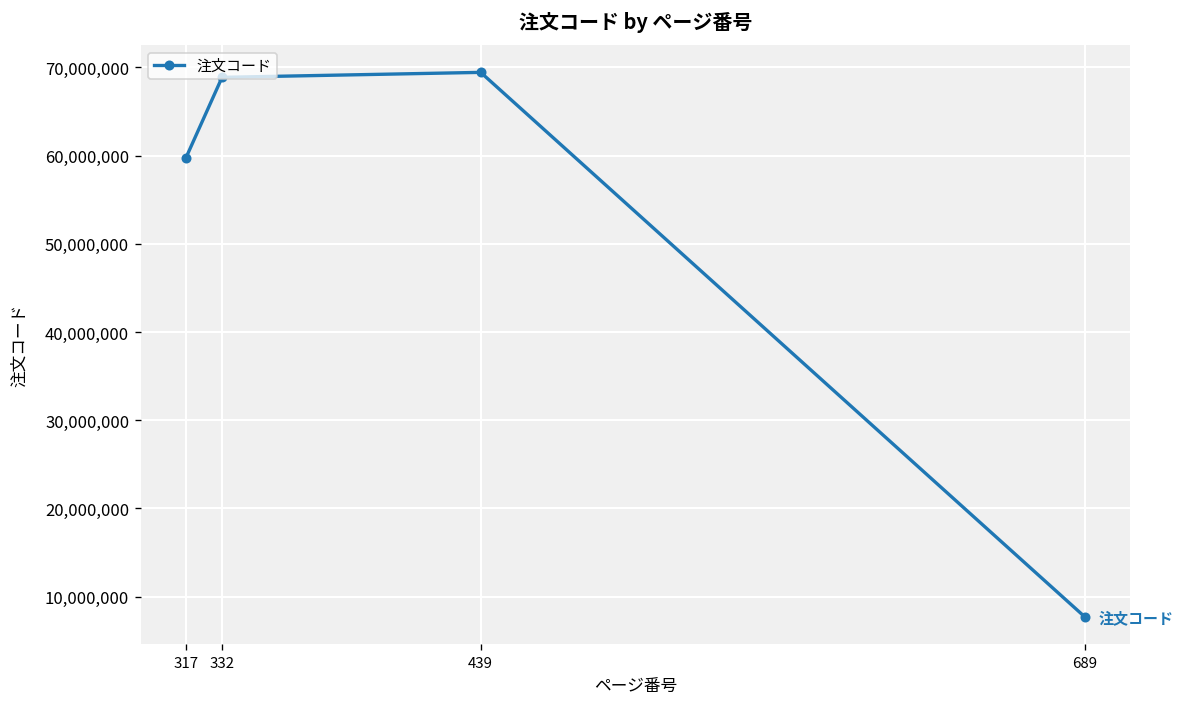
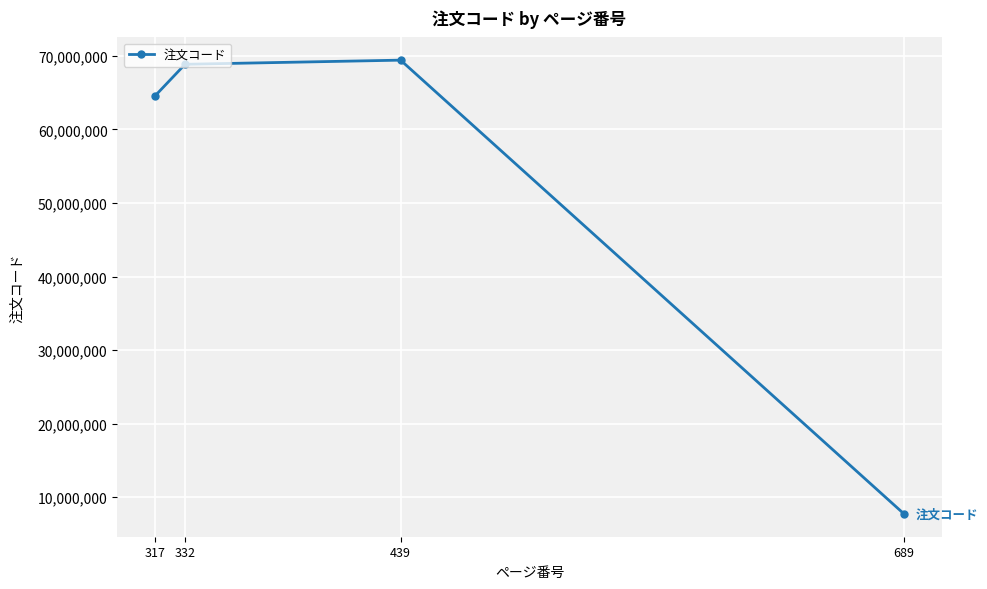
  {
-   "317": "60,000,000",
+   "317": "65,000,000",
    "439": "69,000,000",
    "689": "8,000,000"
  }
